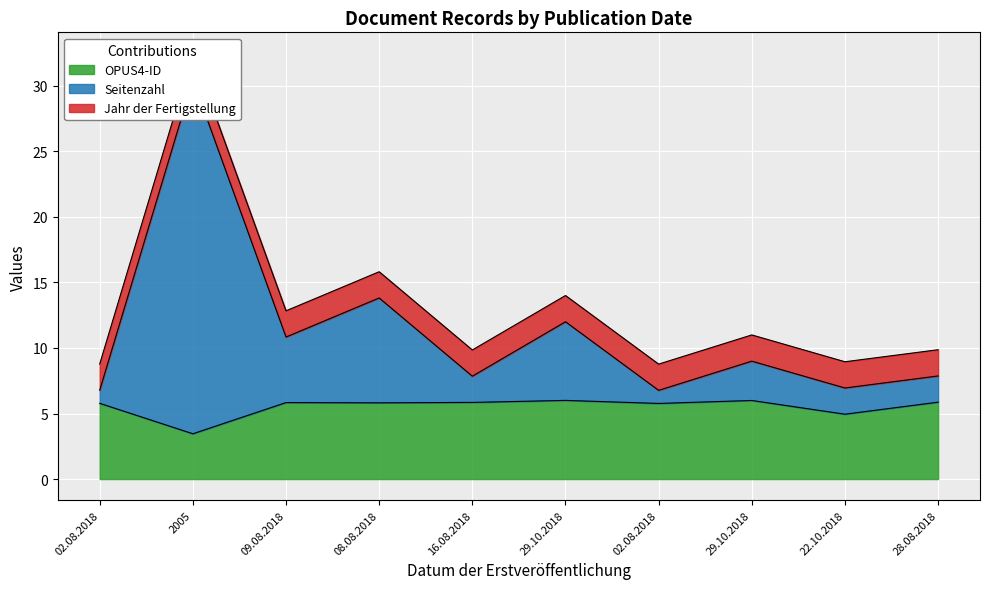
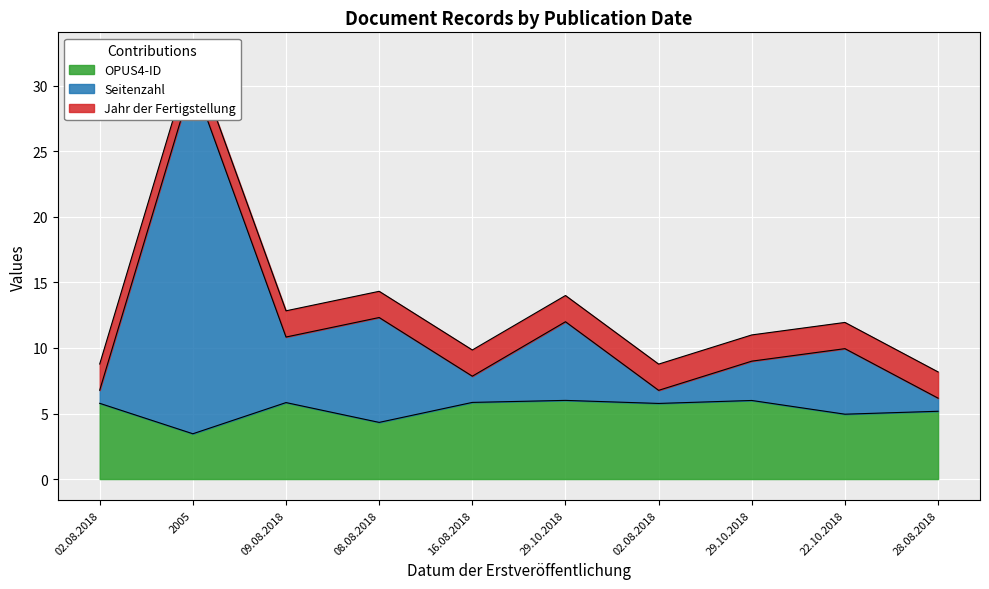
  {
    "OPUS4-ID": {
      "2005": 3.5,
      "09.08.2018": 5.8,
-     "08.08.2018": 5.8,
+     "08.08.2018": 4.3,
      "16.08.2018": 5.8,
      "22.10.2018": 4.9,
-     "28.08.2018": 5.9
+     "28.08.2018": 5.2
    },
    "Seitenzahl": {
      "09.08.2018": 5,
      "08.08.2018": 8,
      "16.08.2018": 2,
-     "22.10.2018": 2,
-     "28.08.2018": 2
+     "22.10.2018": 5,
+     "28.08.2018": 1
    },
    "Jahr der Fertigstellung": {
      "09.08.2018": 2.0,
      "08.08.2018": 2.0,
      "16.08.2018": 2.0,
      "22.10.2018": 2.0,
      "28.08.2018": 2.0
    }
  }
